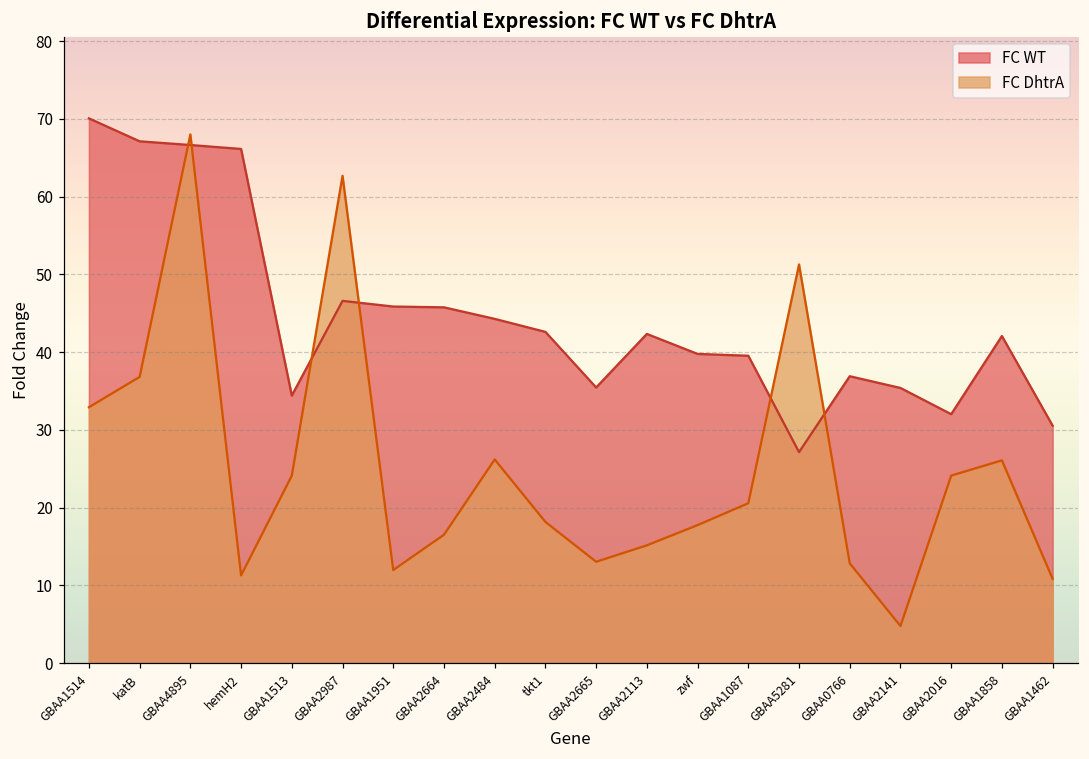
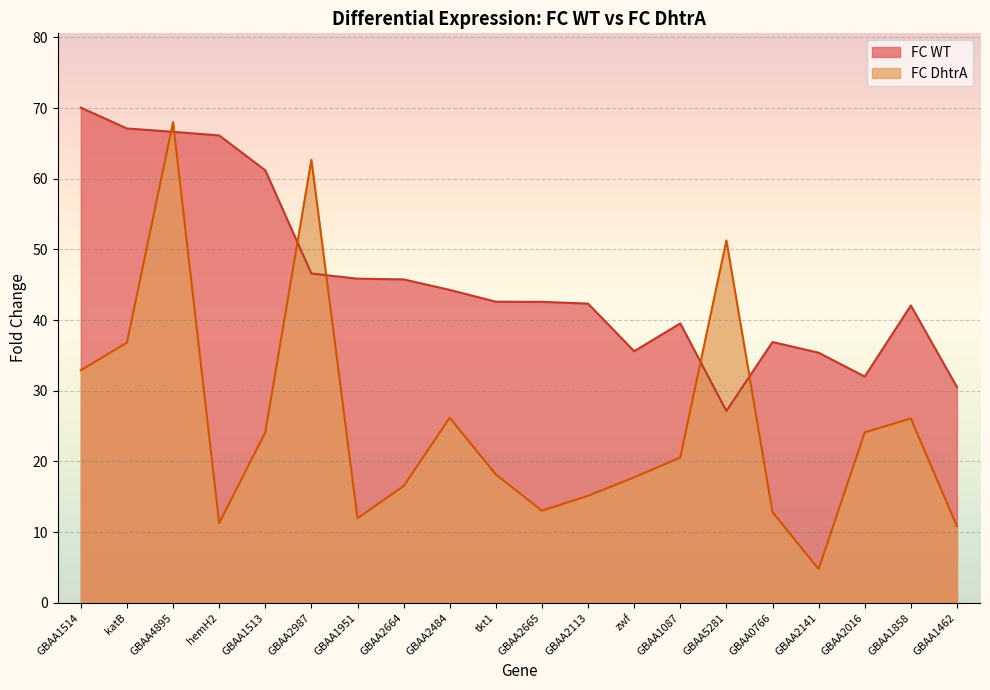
  {
    "FC WT": {
      "GBAA1514": 70,
      "katB": 67,
      "GBAA4895": 67,
      "hemH2": 66,
-     "GBAA1513": 34,
+     "GBAA1513": 61,
      "GBAA2987": 47,
      "GBAA1951": 46,
      "GBAA2664": 46,
      "GBAA2484": 44,
      "tkt1": 43,
-     "GBAA2665": 35,
+     "GBAA2665": 43,
      "GBAA2113": 42,
-     "zwf": 40,
+     "zwf": 36,
      "GBAA1087": 40,
      "GBAA5281": 27,
      "GBAA0766": 37,
      "GBAA2141": 35,
      "GBAA2016": 32,
      "GBAA1858": 42,
      "GBAA1462": 31
    },
    "FC DhtrA": {
      "GBAA1514": 33,
      "katB": 37,
      "GBAA4895": 68,
      "hemH2": 11,
      "GBAA1513": 24,
      "GBAA2987": 63,
      "GBAA1951": 12,
      "GBAA2664": 17,
      "GBAA2484": 26,
      "tkt1": 18,
      "GBAA2665": 13,
      "GBAA2113": 15,
      "zwf": 18,
      "GBAA1087": 21,
      "GBAA5281": 51,
      "GBAA0766": 13,
      "GBAA2141": 5,
      "GBAA2016": 24,
      "GBAA1858": 26,
      "GBAA1462": 11
    }
  }
